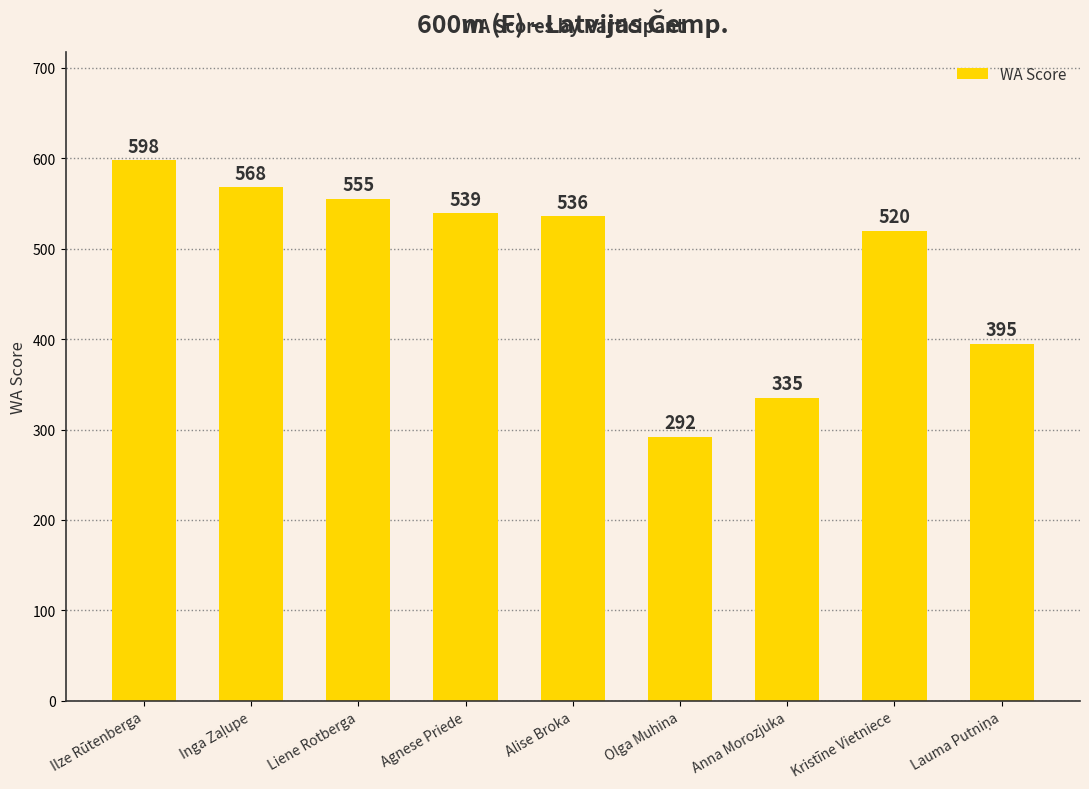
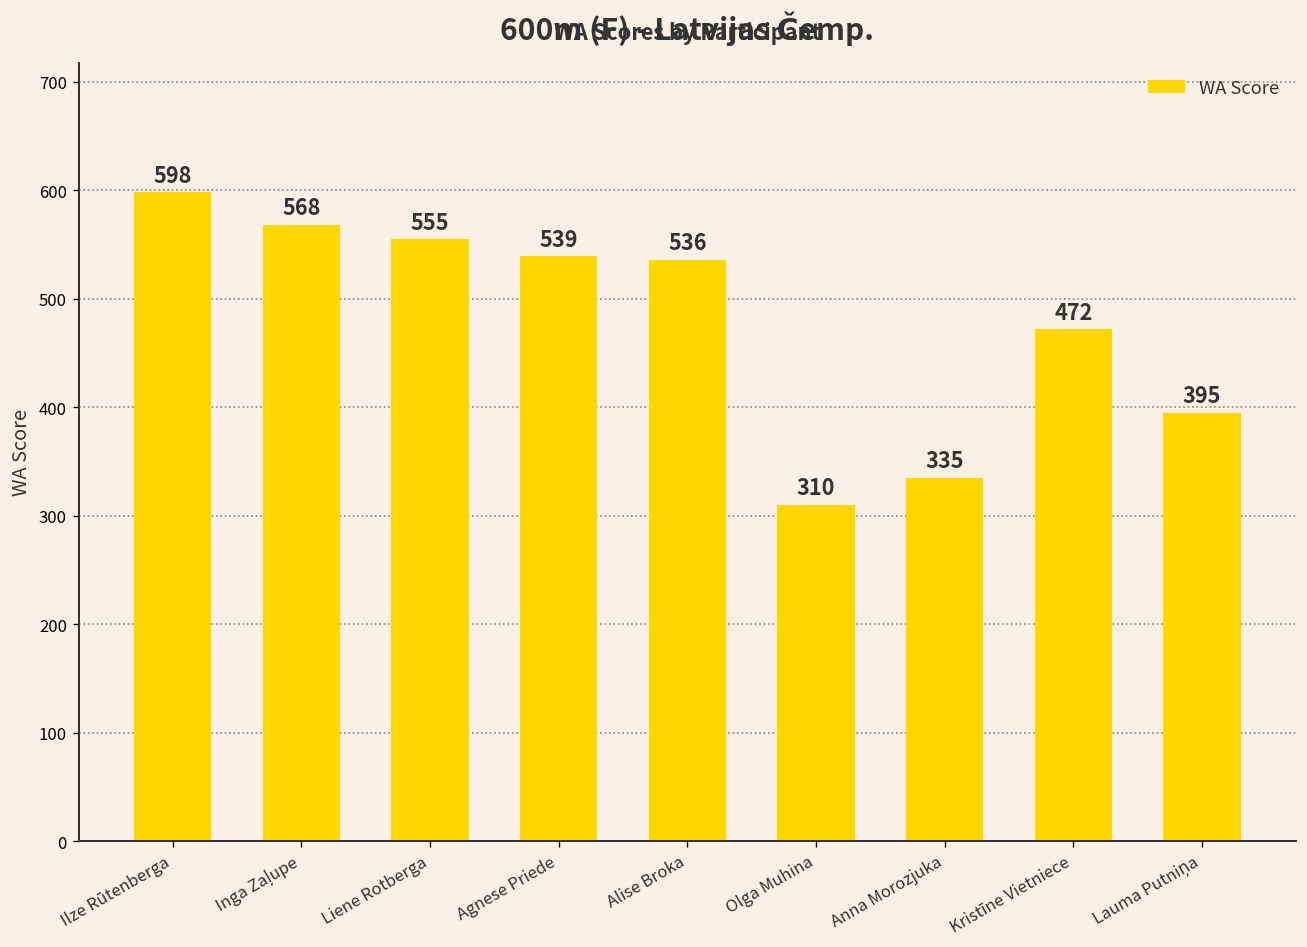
  {
    "Ilze Rūtenberga": 598,
    "Inga Zaļupe": 568,
    "Liene Rotberga": 555,
    "Agnese Priede": 539,
    "Alise Broka": 536,
-   "Olga Muhina": 292,
+   "Olga Muhina": 310,
    "Anna Morozjuka": 335,
-   "Kristīne Vietniece": 520,
+   "Kristīne Vietniece": 472,
    "Lauma Putniņa": 395
  }
